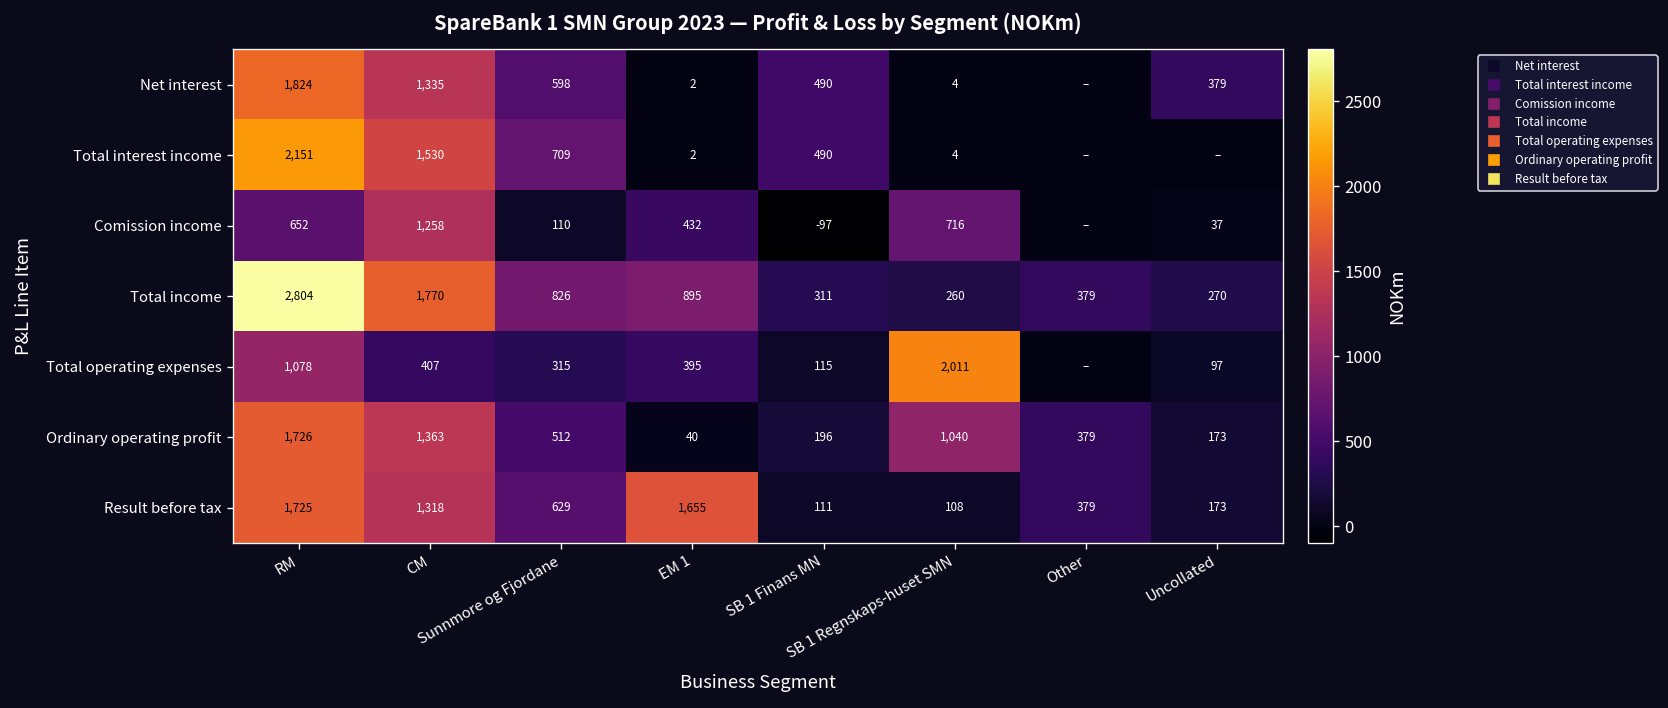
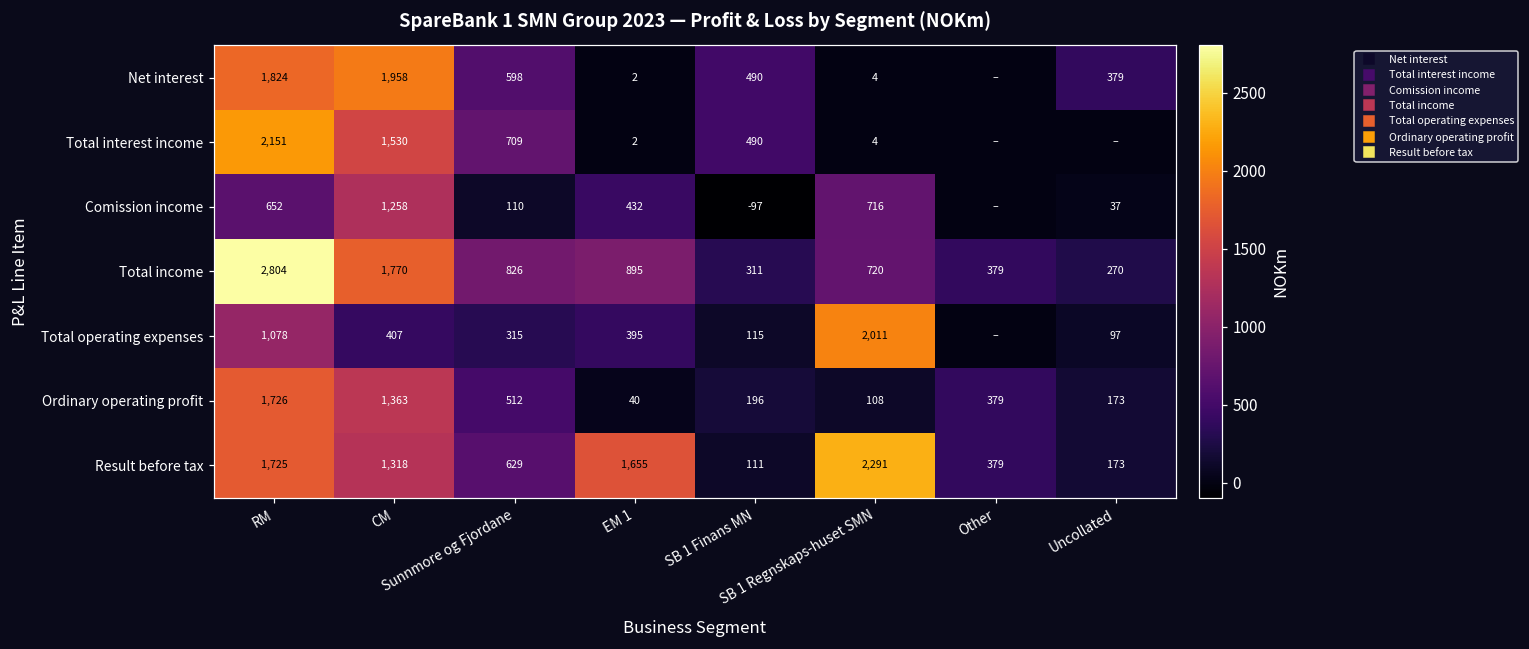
  {
    "Net interest": {
      "RM": "1,824",
-     "CM": "1,335",
+     "CM": "1,958",
      "Sunnmore og Fjordane": "598",
      "EM 1": "2",
      "SB 1 Finans MN": "490",
      "SB 1 Regnskaps-huset SMN": "4",
      "Uncollated": "379"
    },
    "Total interest income": {
      "RM": "2,151",
      "CM": "1,530",
      "Sunnmore og Fjordane": "709",
      "EM 1": "2",
      "SB 1 Finans MN": "490",
      "SB 1 Regnskaps-huset SMN": "4"
    },
    "Comission income": {
      "RM": "652",
      "CM": "1,258",
      "Sunnmore og Fjordane": "110",
      "EM 1": "432",
      "SB 1 Finans MN": "-97",
      "SB 1 Regnskaps-huset SMN": "716",
      "Uncollated": "37"
    },
    "Total income": {
      "RM": "2,804",
      "CM": "1,770",
      "Sunnmore og Fjordane": "826",
      "EM 1": "895",
      "SB 1 Finans MN": "311",
-     "SB 1 Regnskaps-huset SMN": "260",
+     "SB 1 Regnskaps-huset SMN": "720",
      "Other": "379",
      "Uncollated": "270"
    },
    "Total operating expenses": {
      "RM": "1,078",
      "CM": "407",
      "Sunnmore og Fjordane": "315",
      "EM 1": "395",
      "SB 1 Finans MN": "115",
      "SB 1 Regnskaps-huset SMN": "2,011",
      "Uncollated": "97"
    },
    "Ordinary operating profit": {
      "RM": "1,726",
      "CM": "1,363",
      "Sunnmore og Fjordane": "512",
      "EM 1": "40",
      "SB 1 Finans MN": "196",
-     "SB 1 Regnskaps-huset SMN": "1,040",
+     "SB 1 Regnskaps-huset SMN": "108",
      "Other": "379",
      "Uncollated": "173"
    },
    "Result before tax": {
      "RM": "1,725",
      "CM": "1,318",
      "Sunnmore og Fjordane": "629",
      "EM 1": "1,655",
      "SB 1 Finans MN": "111",
-     "SB 1 Regnskaps-huset SMN": "108",
+     "SB 1 Regnskaps-huset SMN": "2,291",
      "Other": "379",
      "Uncollated": "173"
    }
  }
